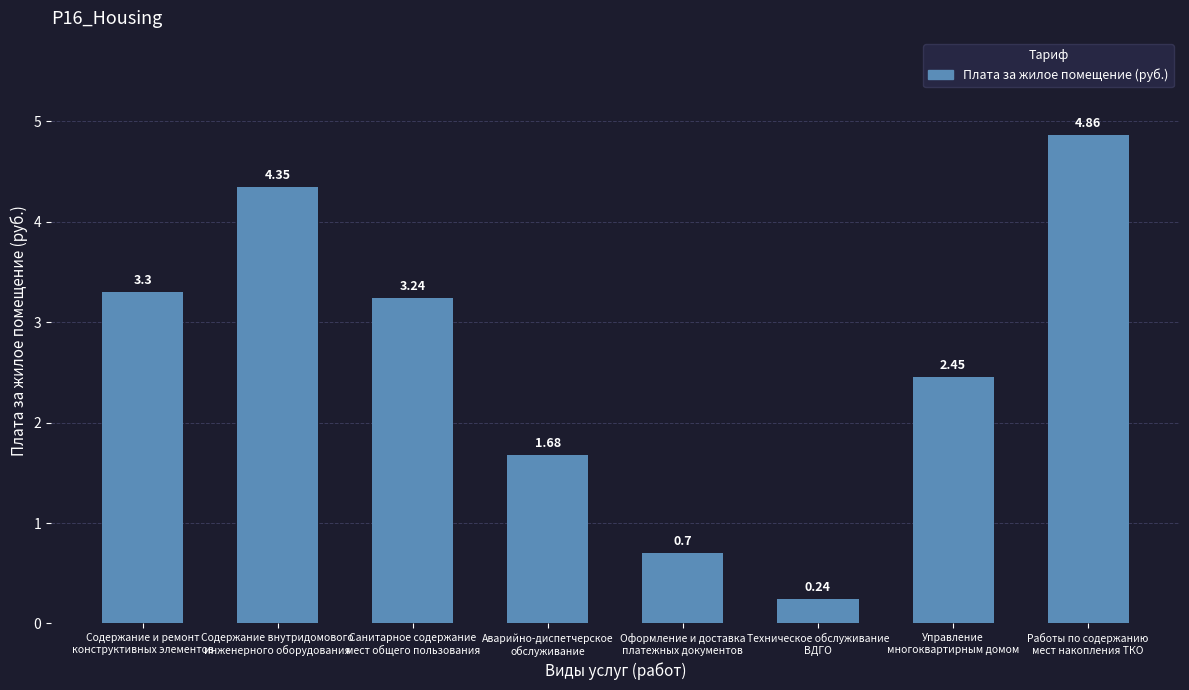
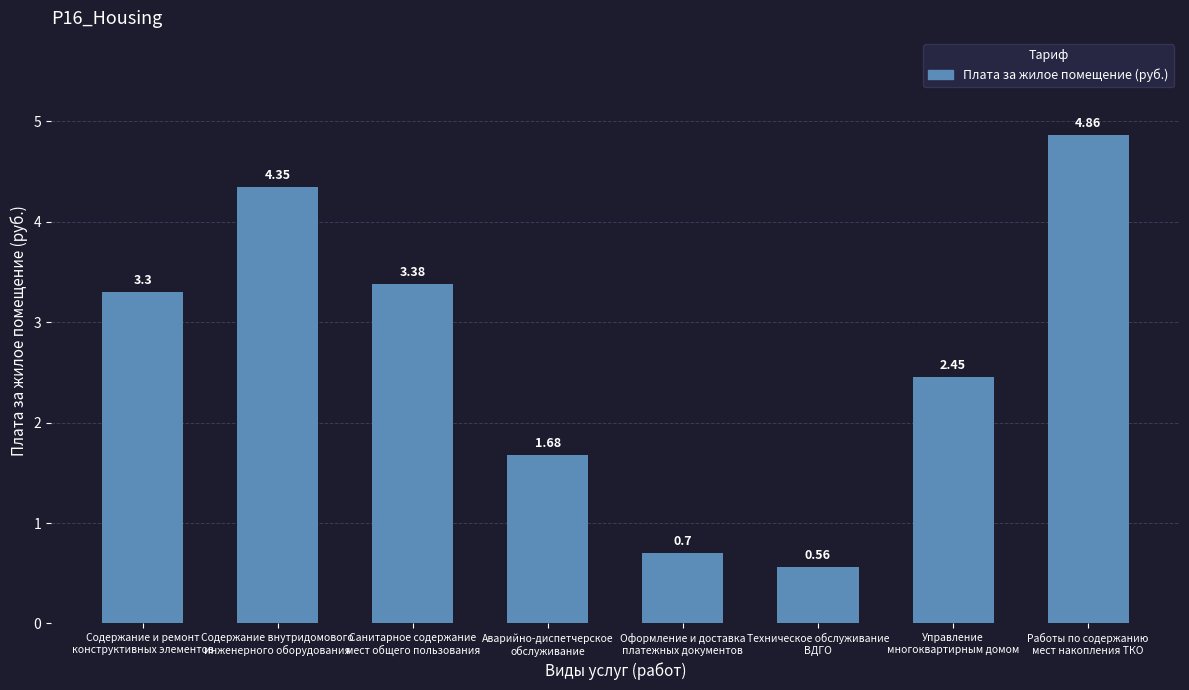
  {
    "Содержание и ремонт конструктивных элементов": 3.3,
    "Содержание внутридомового инженерного оборудования": 4.35,
-   "Санитарное содержание мест общего пользования": 3.24,
+   "Санитарное содержание мест общего пользования": 3.38,
    "Аварийно-диспетчерское обслуживание": 1.68,
    "Оформление и доставка платежных документов": 0.7,
-   "Техническое обслуживание ВДГО": 0.24,
+   "Техническое обслуживание ВДГО": 0.56,
    "Управление многоквартирным домом": 2.45,
    "Работы по содержанию мест накопления ТКО": 4.86
  }
